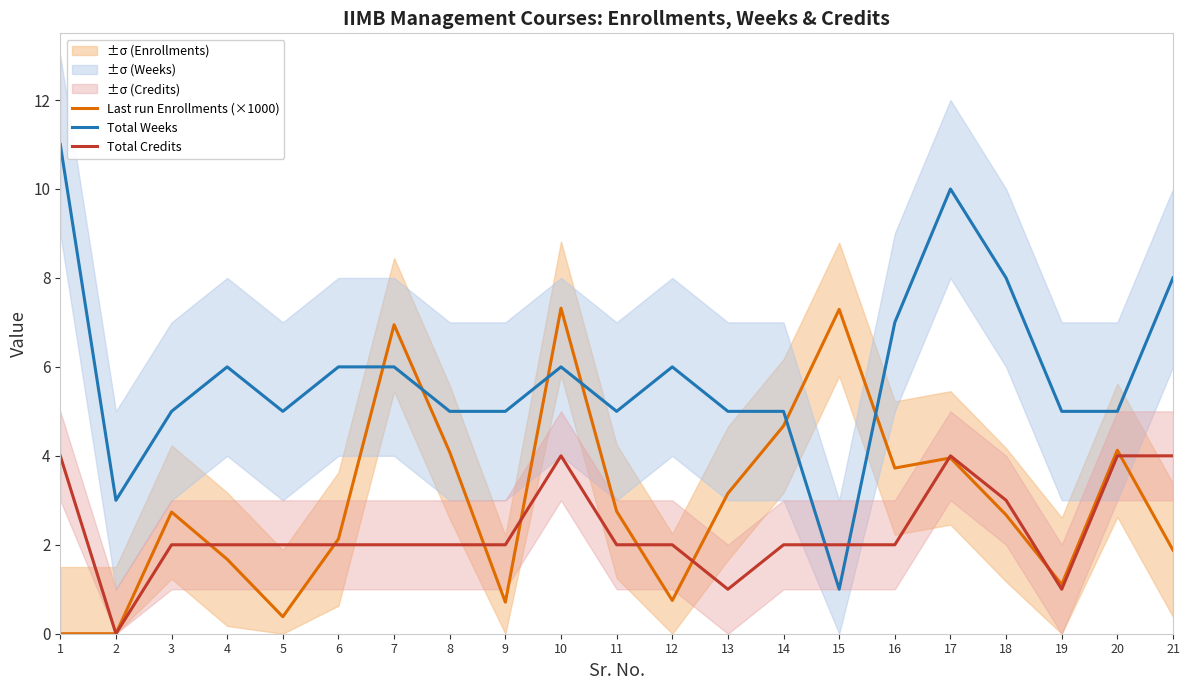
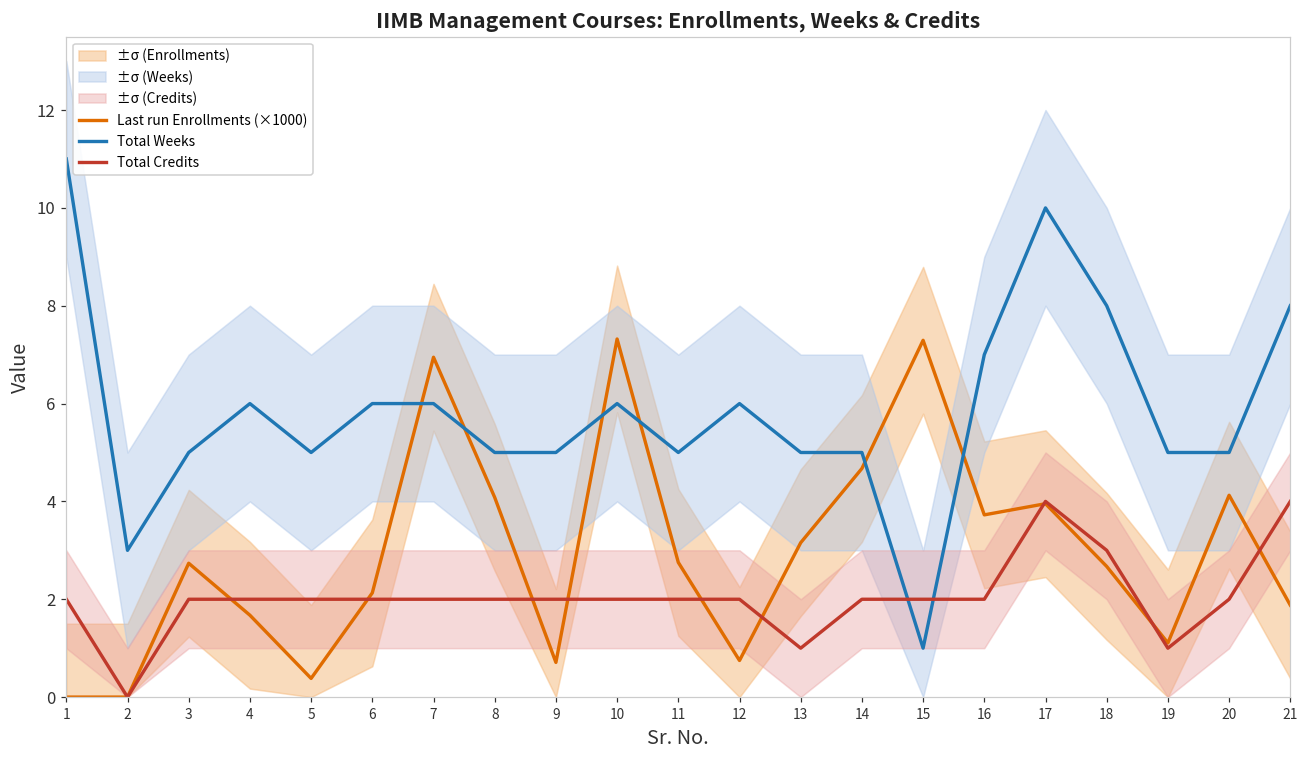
  {
    "Last run Enrollments (×1000)": {
      "1": 0,
      "3": 2.7,
      "4": 1.7,
      "5": 0.4,
      "6": 2.1,
      "7": 7,
      "8": 4.1,
      "9": 0.7,
      "10": 7.3,
      "11": 2.8,
      "12": 0.7,
      "13": 3.2,
      "14": 4.7,
      "15": 7.3,
      "16": 3.7,
      "18": 2.7,
      "19": 1.1,
      "20": 4.1,
      "21": 1.9
    },
    "Total Weeks": {
      "1": 11,
      "2": 3,
      "3": 5,
      "4": 6,
      "5": 5,
      "6": 6,
      "7": 6,
      "8": 5,
      "9": 5,
      "10": 6,
      "11": 5,
      "12": 6,
      "13": 5,
      "14": 5,
      "15": 1,
      "16": 7,
      "17": 10,
      "18": 8,
      "19": 5,
      "21": 8
    },
    "Total Credits": {
-     "1": 4,
+     "1": 2,
      "3": 2,
      "4": 2,
      "5": 2,
      "6": 2,
      "7": 2,
      "8": 2,
      "9": 2,
-     "10": 4,
+     "10": 2,
      "11": 2,
      "12": 2,
      "13": 1,
      "14": 2,
      "15": 2,
      "16": 2,
      "18": 3,
      "19": 1,
-     "20": 4,
+     "20": 2,
      "21": 4
    }
  }
